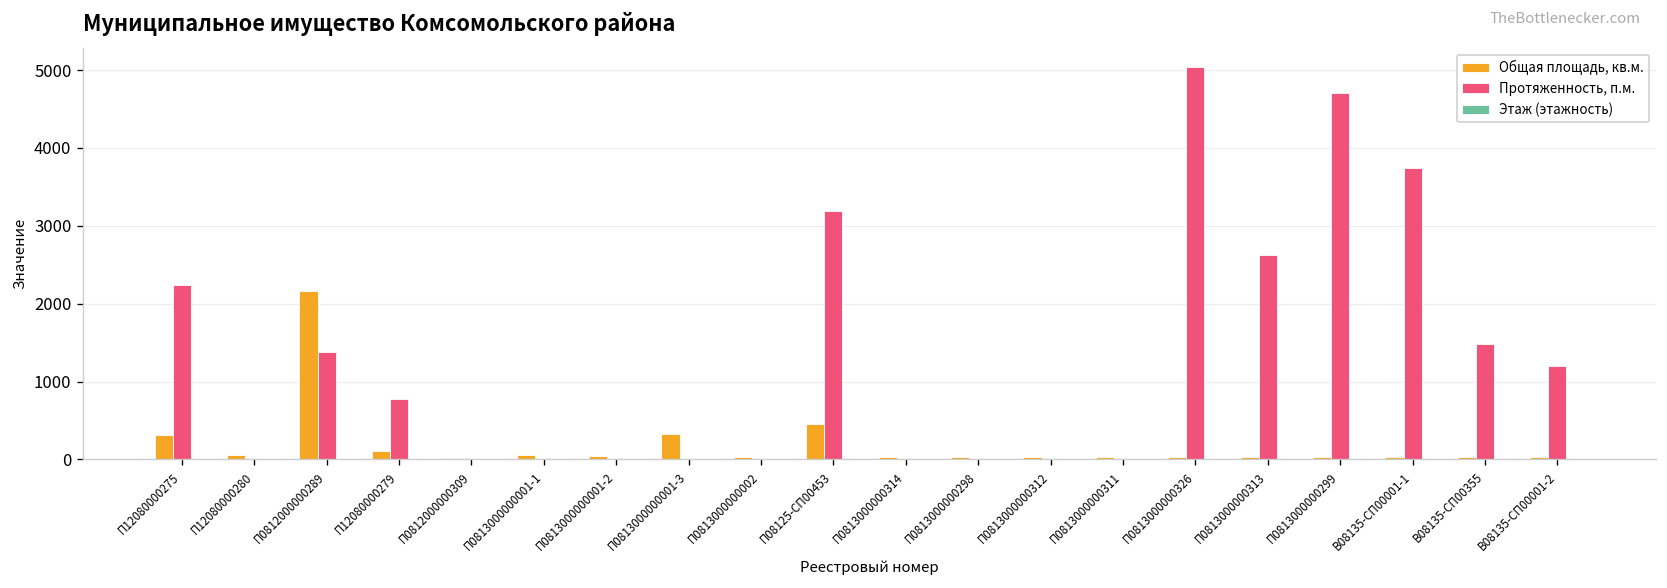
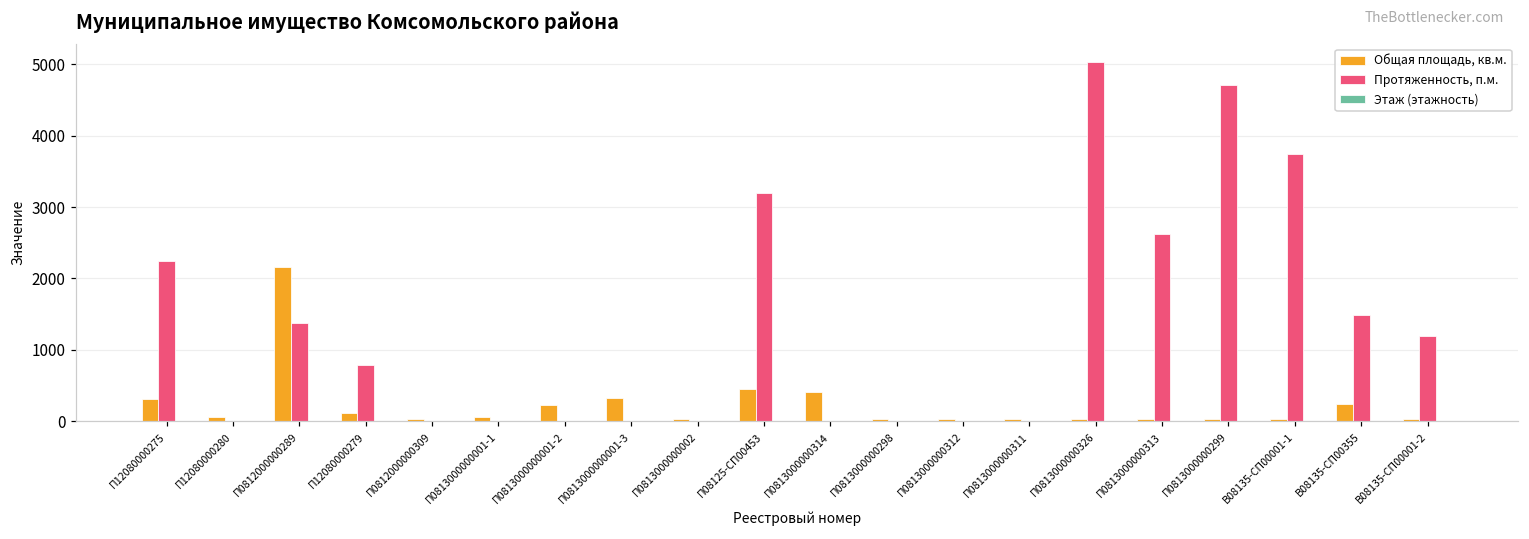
  {
    "Общая площадь, кв.м.": {
      "П12080000275": 300,
      "П12080000280": 100,
      "П0812000000289": 2200,
      "П12080000279": 100,
      "П0813000000001-1": 100,
-     "П0813000000001-2": 0,
+     "П0813000000001-2": 200,
      "П0813000000001-3": 300,
      "П08125-СП00453": 500,
-     "П0813000000314": 0,
-     "В08135-СП00355": 0
+     "П0813000000314": 400,
+     "В08135-СП00355": 200
    },
    "Протяженность, п.м.": {
      "П12080000275": 2200,
      "П12080000280": 0,
      "П0812000000289": 1400,
      "П12080000279": 800,
      "П0813000000001-1": 0,
      "П0813000000001-2": 0,
      "П0813000000001-3": 0,
      "П0813000000002": 0,
      "П08125-СП00453": 3200,
      "П0813000000314": 0,
      "П0813000000298": 0,
      "П0813000000312": 0,
      "П0813000000311": 0,
      "П0813000000326": 5000,
      "П0813000000313": 2600,
      "П0813000000299": 4700,
      "В08135-СП00001-1": 3700,
      "В08135-СП00355": 1500,
      "В08135-СП00001-2": 1200
    }
  }
